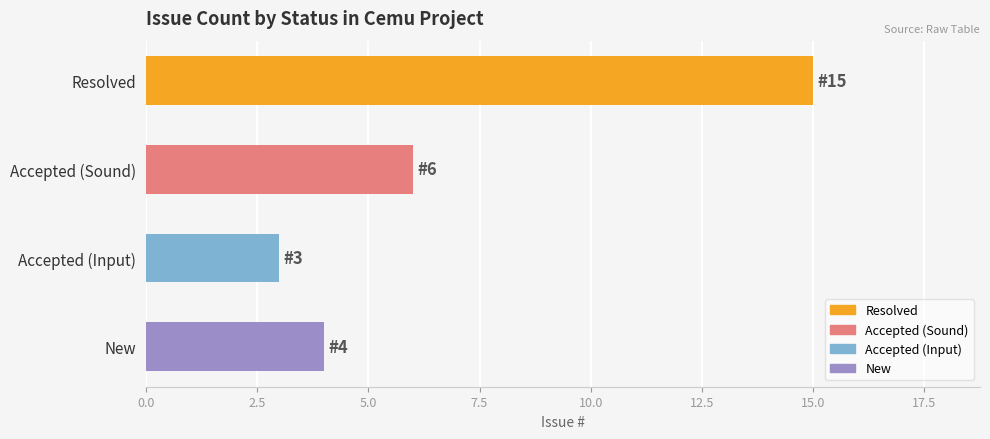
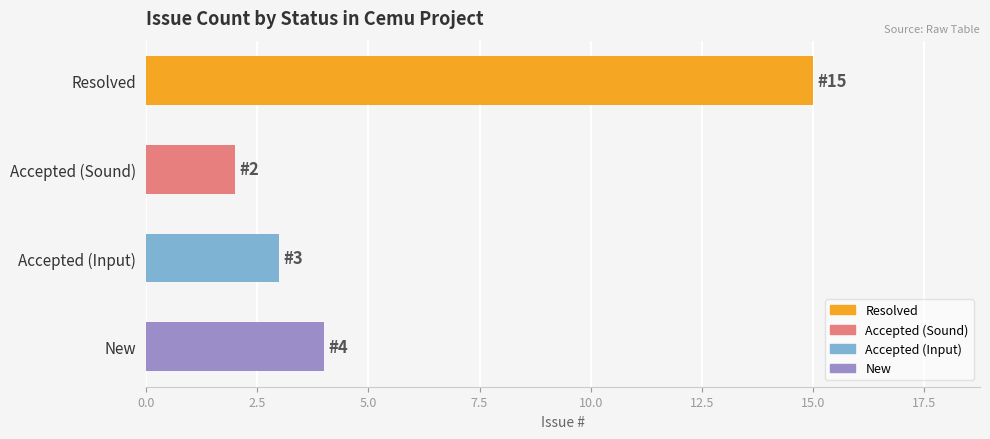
  {
    "Resolved": 15,
-   "Accepted (Sound)": 6,
+   "Accepted (Sound)": 2,
    "Accepted (Input)": 3,
    "New": 4
  }
